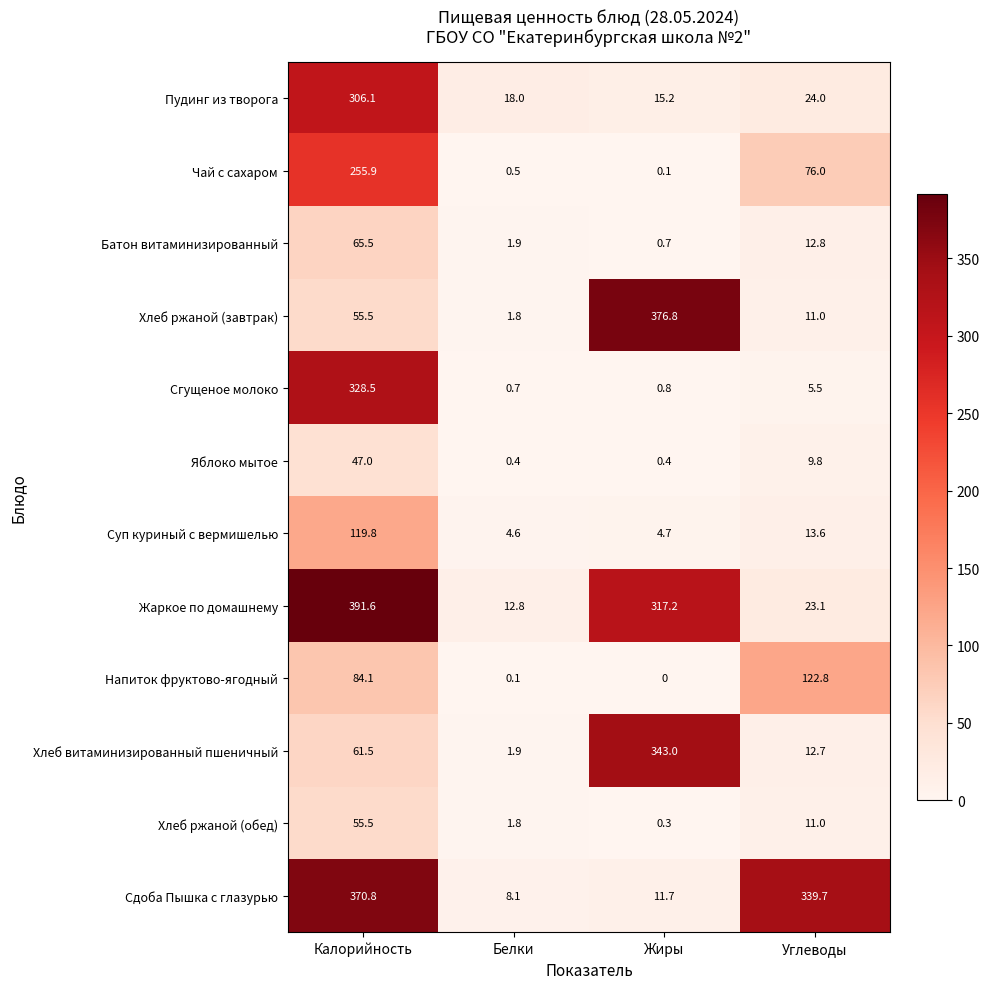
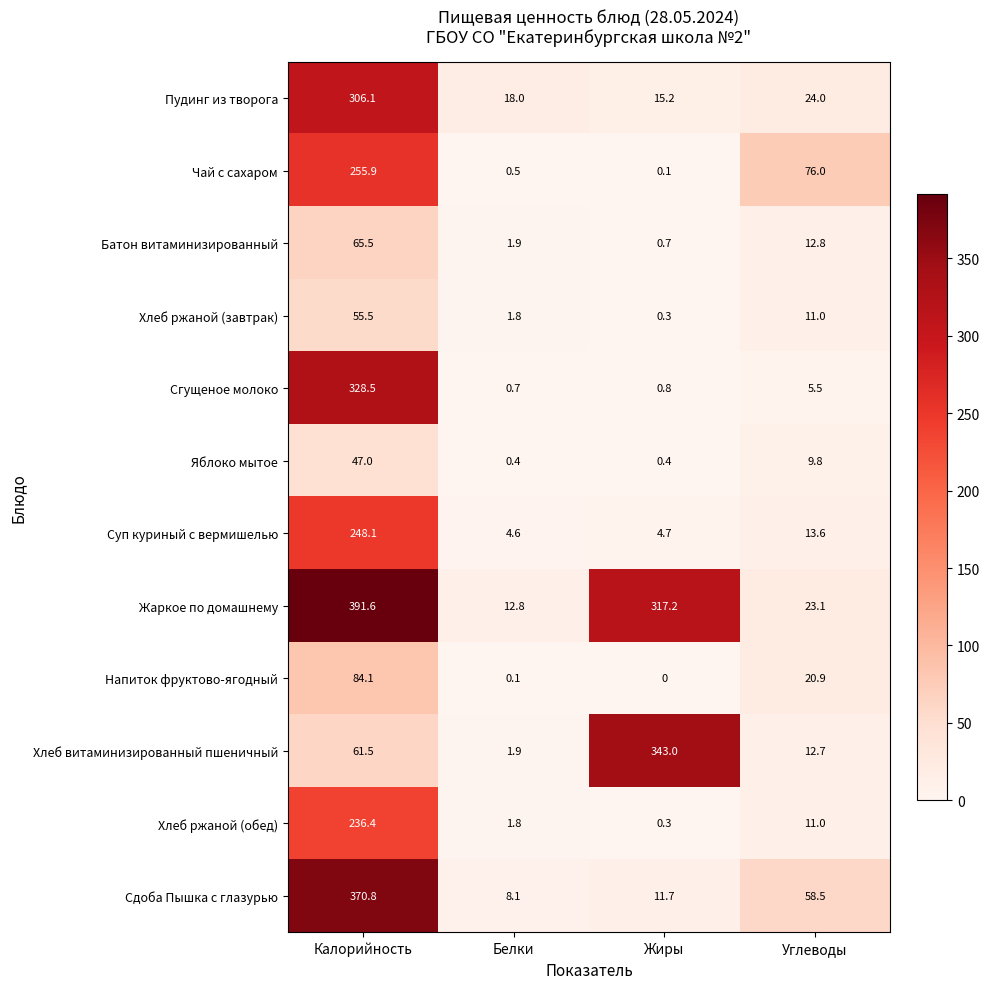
  {
    "Пудинг из творога": {
      "Калорийность": 306.1,
      "Белки": 18.0,
      "Жиры": 15.2,
      "Углеводы": 24.0
    },
    "Чай с сахаром": {
      "Калорийность": 255.9,
      "Белки": 0.5,
      "Жиры": 0.1,
      "Углеводы": 76.0
    },
    "Батон витаминизированный": {
      "Калорийность": 65.5,
      "Белки": 1.9,
      "Жиры": 0.7,
      "Углеводы": 12.8
    },
    "Хлеб ржаной (завтрак)": {
      "Калорийность": 55.5,
      "Белки": 1.8,
-     "Жиры": 376.8,
+     "Жиры": 0.3,
      "Углеводы": 11.0
    },
    "Сгущеное молоко": {
      "Калорийность": 328.5,
      "Белки": 0.7,
      "Жиры": 0.8,
      "Углеводы": 5.5
    },
    "Яблоко мытое": {
      "Калорийность": 47.0,
      "Белки": 0.4,
      "Жиры": 0.4,
      "Углеводы": 9.8
    },
    "Суп куриный с вермишелью": {
-     "Калорийность": 119.8,
+     "Калорийность": 248.1,
      "Белки": 4.6,
      "Жиры": 4.7,
      "Углеводы": 13.6
    },
    "Жаркое по домашнему": {
      "Калорийность": 391.6,
      "Белки": 12.8,
      "Жиры": 317.2,
      "Углеводы": 23.1
    },
    "Напиток фруктово-ягодный": {
      "Калорийность": 84.1,
      "Белки": 0.1,
      "Жиры": 0,
-     "Углеводы": 122.8
+     "Углеводы": 20.9
    },
    "Хлеб витаминизированный пшеничный": {
      "Калорийность": 61.5,
      "Белки": 1.9,
      "Жиры": 343.0,
      "Углеводы": 12.7
    },
    "Хлеб ржаной (обед)": {
-     "Калорийность": 55.5,
+     "Калорийность": 236.4,
      "Белки": 1.8,
      "Жиры": 0.3,
      "Углеводы": 11.0
    },
    "Сдоба Пышка с глазурью": {
      "Калорийность": 370.8,
      "Белки": 8.1,
      "Жиры": 11.7,
-     "Углеводы": 339.7
+     "Углеводы": 58.5
    }
  }
